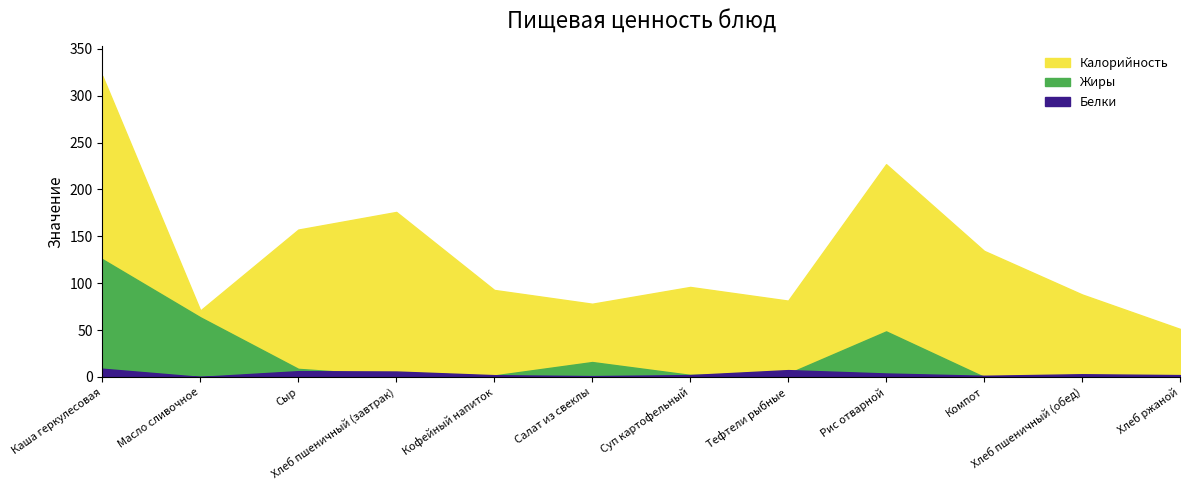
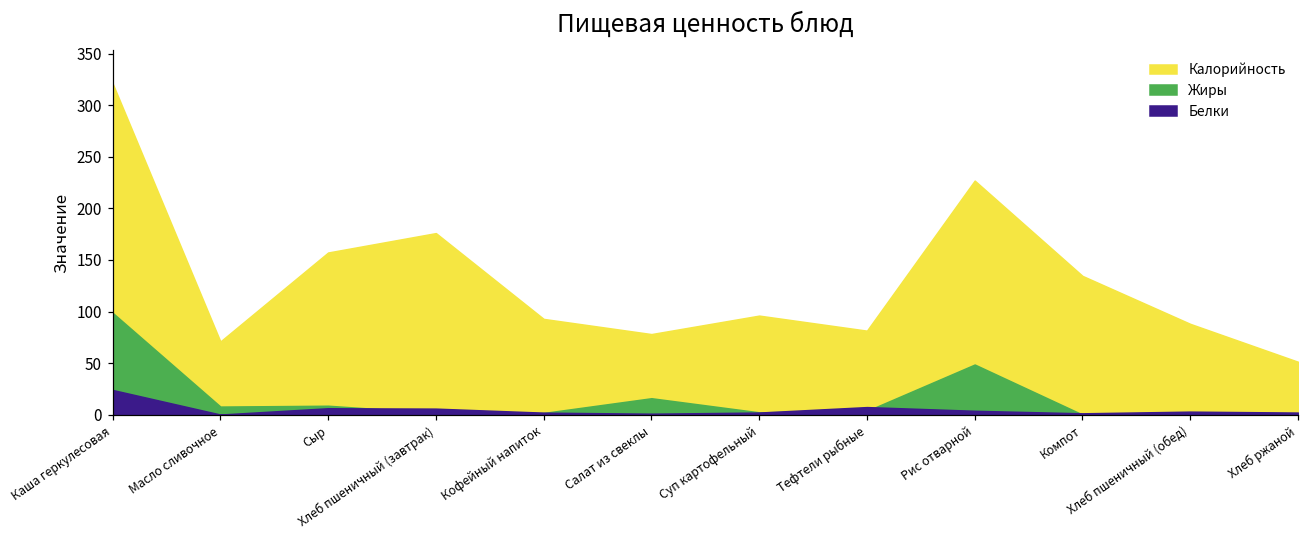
  {
    "Калорийность": {
      "Каша геркулесовая": 320,
      "Масло сливочное": 70,
      "Сыр": 160,
      "Хлеб пшеничный (завтрак)": 180,
      "Кофейный напиток": 90,
      "Салат из свеклы": 80,
      "Суп картофельный": 100,
      "Тефтели рыбные": 80,
      "Рис отварной": 230,
      "Компот": 130,
      "Хлеб пшеничный (обед)": 90,
      "Хлеб ржаной": 50
    },
    "Жиры": {
-     "Каша геркулесовая": 130,
-     "Масло сливочное": 60,
+     "Каша геркулесовая": 100,
+     "Масло сливочное": 10,
      "Салат из свеклы": 20,
      "Рис отварной": 50
    },
    "Белки": {
-     "Каша геркулесовая": 10,
+     "Каша геркулесовая": 20,
      "Хлеб пшеничный (завтрак)": 10,
      "Тефтели рыбные": 10,
      "Рис отварной": 0
    }
  }
